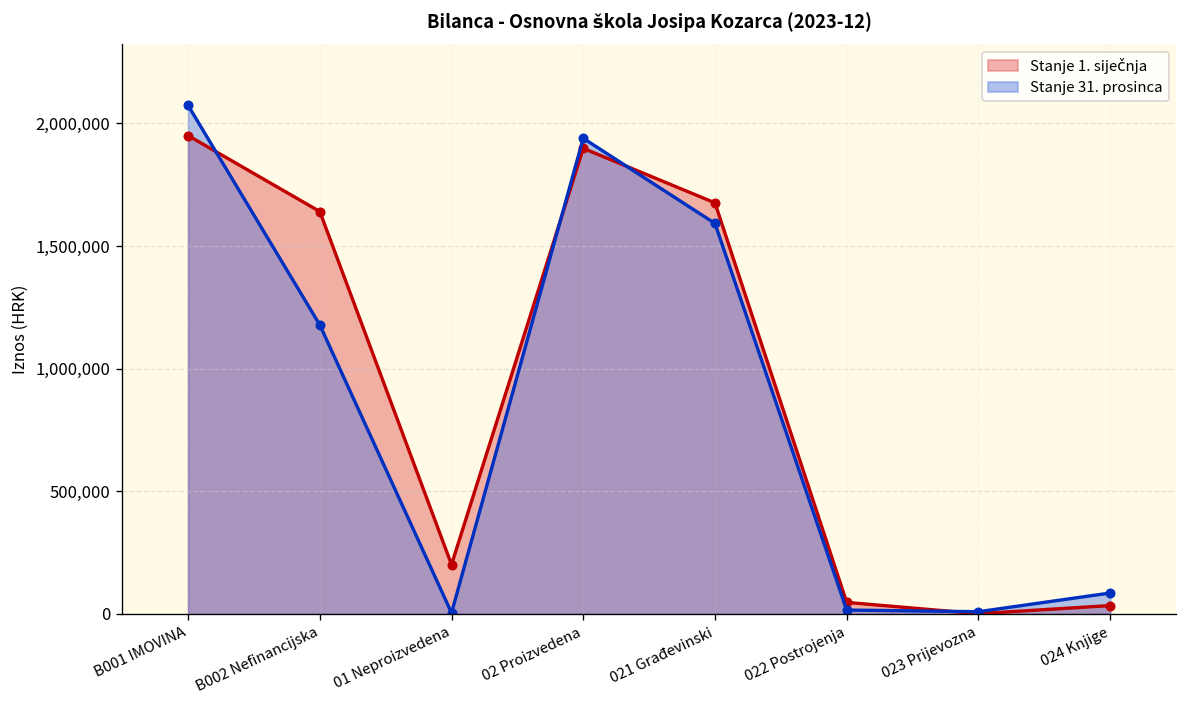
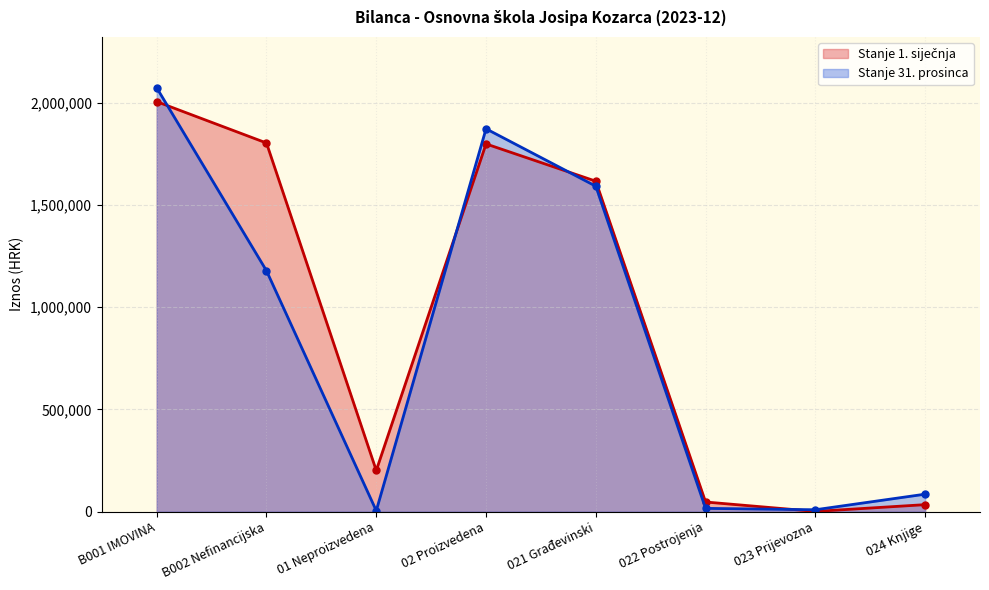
  {
    "Stanje 1. siječnja": {
-     "B001 IMOVINA": "1,950,000",
-     "B002 Nefinancijska": "1,640,000",
+     "B001 IMOVINA": "2,010,000",
+     "B002 Nefinancijska": "1,800,000",
      "01 Neproizvedena": "200,000",
-     "02 Proizvedena": "1,900,000",
-     "021 Građevinski": "1,680,000",
+     "02 Proizvedena": "1,800,000",
+     "021 Građevinski": "1,620,000",
      "022 Postrojenja": "50,000",
      "024 Knjige": "30,000"
    },
    "Stanje 31. prosinca": {
      "B001 IMOVINA": "2,070,000",
      "B002 Nefinancijska": "1,180,000",
      "01 Neproizvedena": "0",
-     "02 Proizvedena": "1,940,000",
+     "02 Proizvedena": "1,870,000",
      "021 Građevinski": "1,590,000",
      "022 Postrojenja": "20,000",
      "024 Knjige": "90,000"
    }
  }
